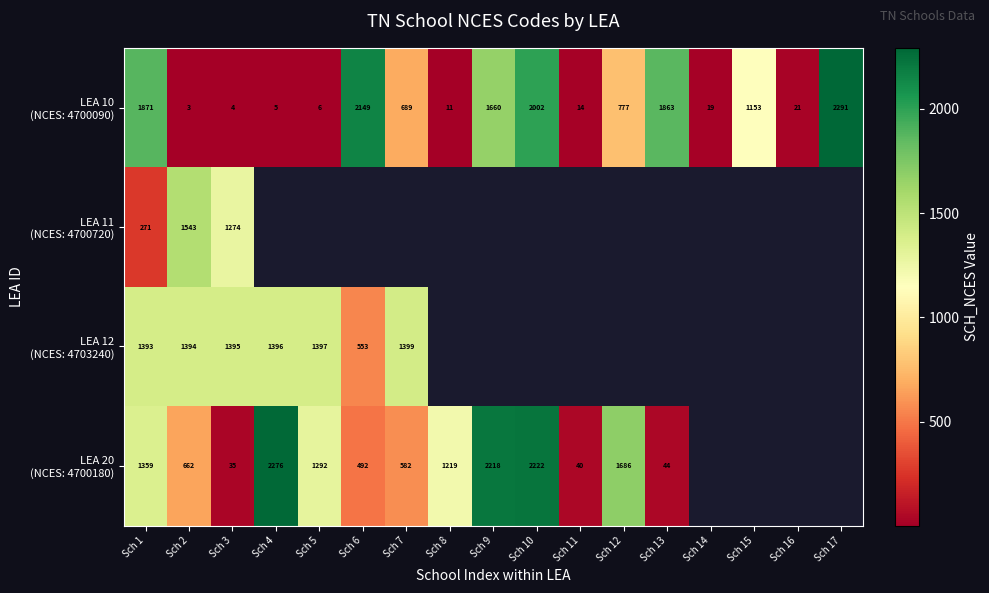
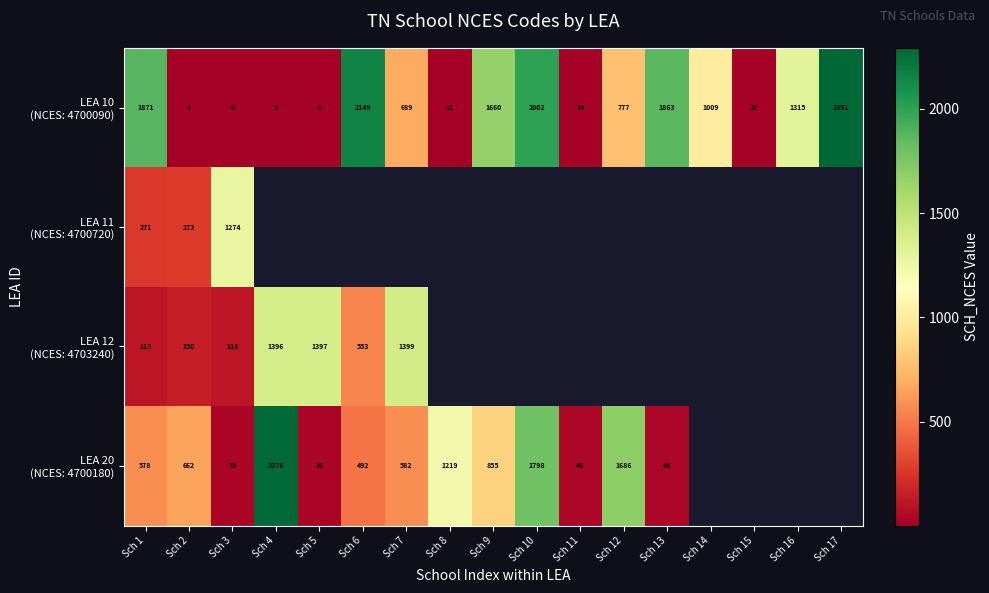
  {
    "LEA 10 (NCES: 4700090)": {
      "Sch 1": 1871,
      "Sch 2": 3,
      "Sch 3": 4,
      "Sch 4": 5,
      "Sch 5": 6,
      "Sch 6": 2149,
      "Sch 7": 689,
      "Sch 8": 11,
      "Sch 9": 1660,
      "Sch 10": 2002,
      "Sch 11": 14,
      "Sch 12": 777,
      "Sch 13": 1863,
-     "Sch 14": 19,
-     "Sch 15": 1153,
-     "Sch 16": 21,
+     "Sch 14": 1009,
+     "Sch 15": 20,
+     "Sch 16": 1315,
      "Sch 17": 2291
    },
    "LEA 11 (NCES: 4700720)": {
      "Sch 1": 271,
-     "Sch 2": 1543,
+     "Sch 2": 272,
      "Sch 3": 1274
    },
    "LEA 12 (NCES: 4703240)": {
-     "Sch 1": 1393,
-     "Sch 2": 1394,
-     "Sch 3": 1395,
+     "Sch 1": 113,
+     "Sch 2": 150,
+     "Sch 3": 118,
      "Sch 4": 1396,
      "Sch 5": 1397,
      "Sch 6": 553,
      "Sch 7": 1399
    },
    "LEA 20 (NCES: 4700180)": {
-     "Sch 1": 1359,
+     "Sch 1": 578,
      "Sch 2": 662,
      "Sch 3": 35,
      "Sch 4": 2276,
-     "Sch 5": 1292,
+     "Sch 5": 36,
      "Sch 6": 492,
      "Sch 7": 582,
      "Sch 8": 1219,
-     "Sch 9": 2218,
-     "Sch 10": 2222,
+     "Sch 9": 855,
+     "Sch 10": 1798,
      "Sch 11": 40,
      "Sch 12": 1686,
      "Sch 13": 44
    }
  }
